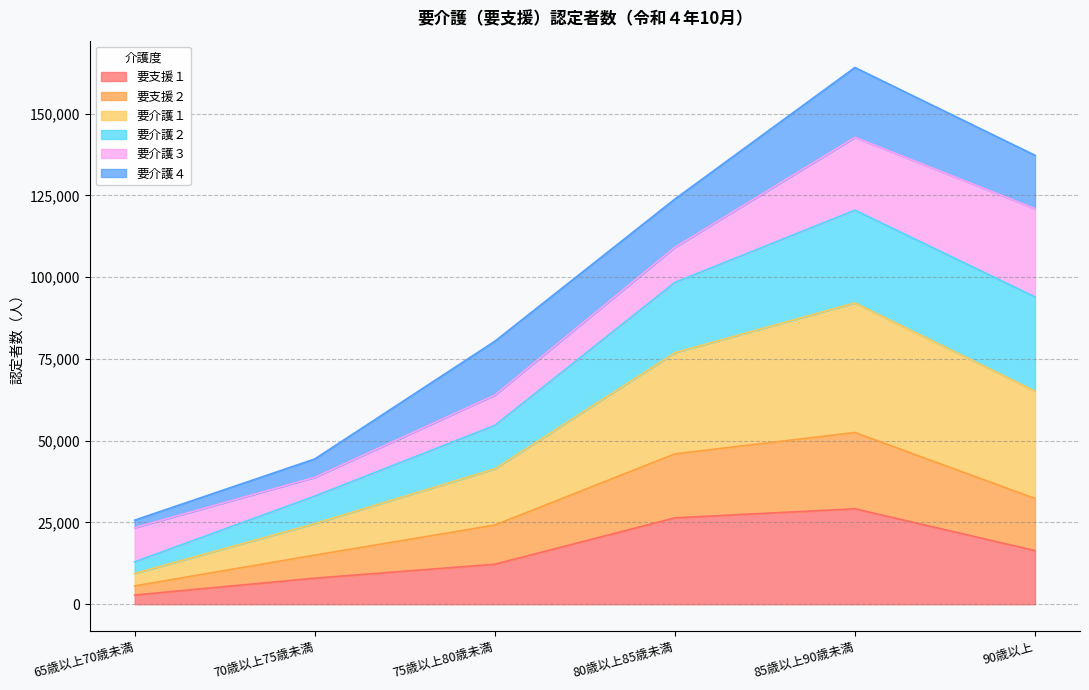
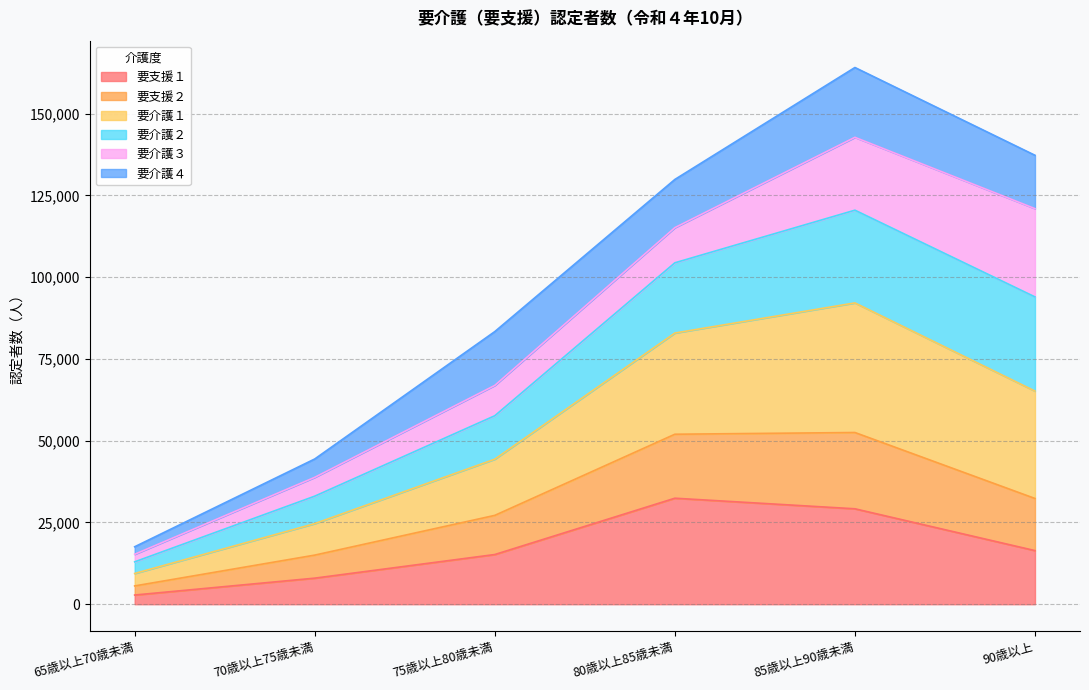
  {
    "要支援１": {
      "65歳以上70歳未満": "3,000",
      "70歳以上75歳未満": "8,000",
-     "75歳以上80歳未満": "12,000",
-     "80歳以上85歳未満": "26,000",
+     "75歳以上80歳未満": "15,000",
+     "80歳以上85歳未満": "32,000",
      "85歳以上90歳未満": "29,000",
      "90歳以上": "16,000"
    },
    "要介護２": {
      "65歳以上70歳未満": "4,000",
      "70歳以上75歳未満": "8,000",
      "75歳以上80歳未満": "13,000",
      "80歳以上85歳未満": "21,000",
      "85歳以上90歳未満": "28,000",
      "90歳以上": "29,000"
    },
    "要介護３": {
-     "65歳以上70歳未満": "10,000",
+     "65歳以上70歳未満": "2,000",
      "70歳以上75歳未満": "6,000",
      "75歳以上80歳未満": "9,000",
      "80歳以上85歳未満": "11,000",
      "85歳以上90歳未満": "22,000",
      "90歳以上": "27,000"
    },
    "要介護４": {
      "65歳以上70歳未満": "2,000",
      "70歳以上75歳未満": "6,000",
      "75歳以上80歳未満": "16,000",
      "80歳以上85歳未満": "15,000",
      "85歳以上90歳未満": "21,000",
      "90歳以上": "16,000"
    }
  }
